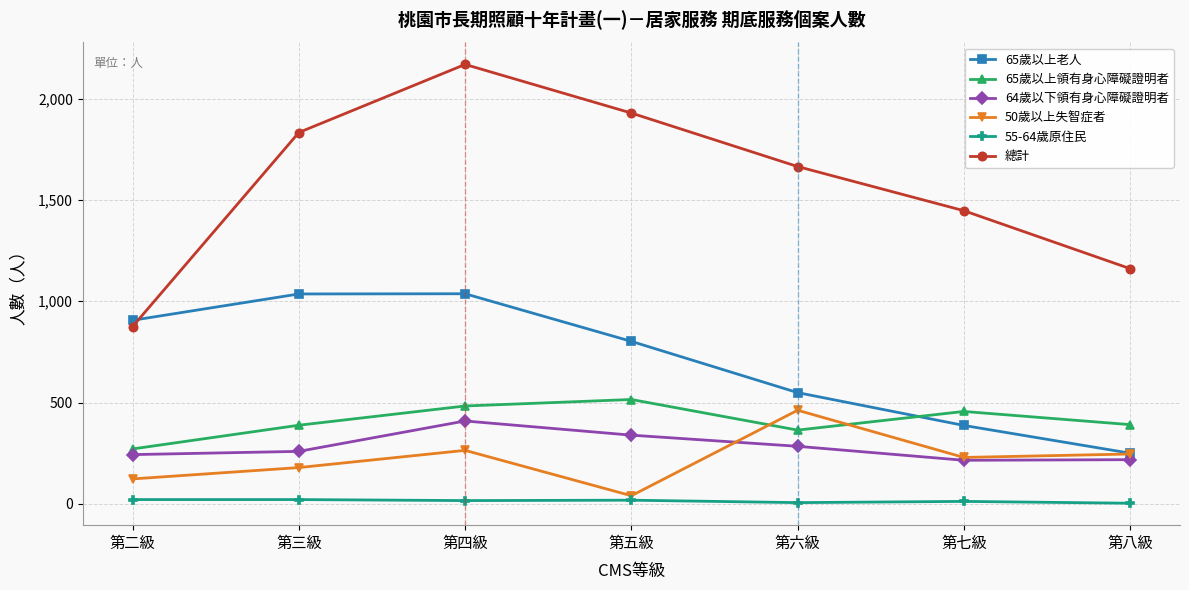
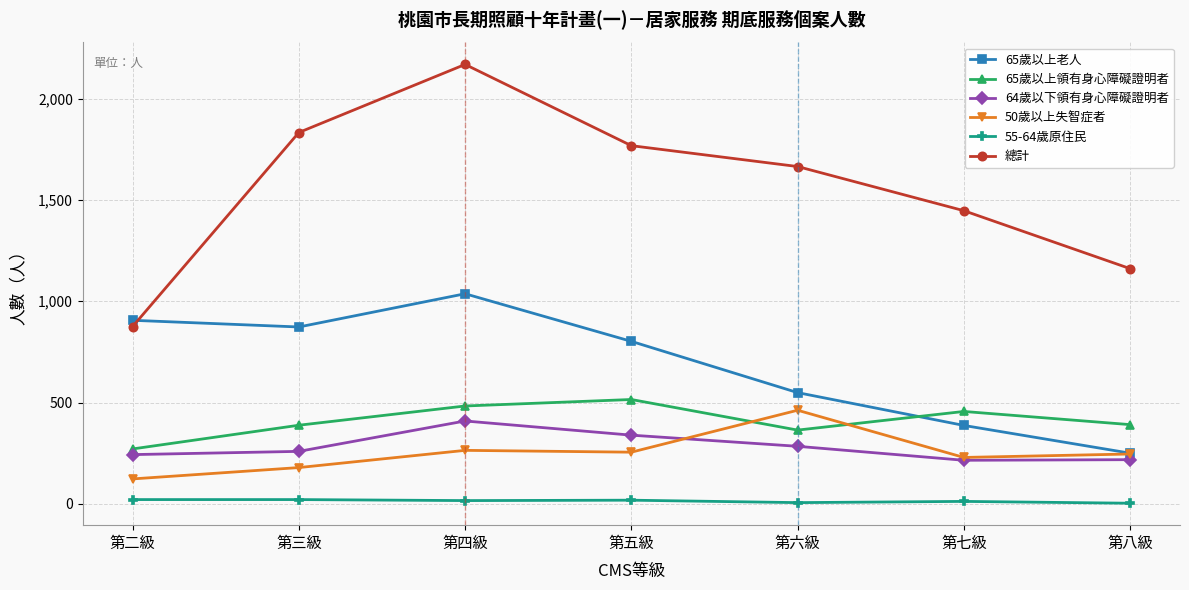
  {
    "65歲以上老人": {
      "第二級": "910",
-     "第三級": "1,040",
+     "第三級": "870",
      "第四級": "1,040",
      "第五級": "800",
      "第六級": "550",
      "第七級": "390"
    },
    "64歲以下領有身心障礙證明者": {
      "第二級": "240",
      "第三級": "260",
      "第四級": "410",
      "第五級": "340",
      "第六級": "280",
      "第七級": "220",
      "第八級": "220"
    },
    "50歲以上失智症者": {
      "第二級": "120",
      "第三級": "180",
      "第四級": "260",
-     "第五級": "40",
+     "第五級": "260",
      "第六級": "460",
      "第七級": "230"
    },
    "總計": {
      "第二級": "880",
      "第三級": "1,830",
      "第四級": "2,170",
-     "第五級": "1,930",
+     "第五級": "1,770",
      "第六級": "1,670",
      "第七級": "1,450",
      "第八級": "1,160"
    }
  }
